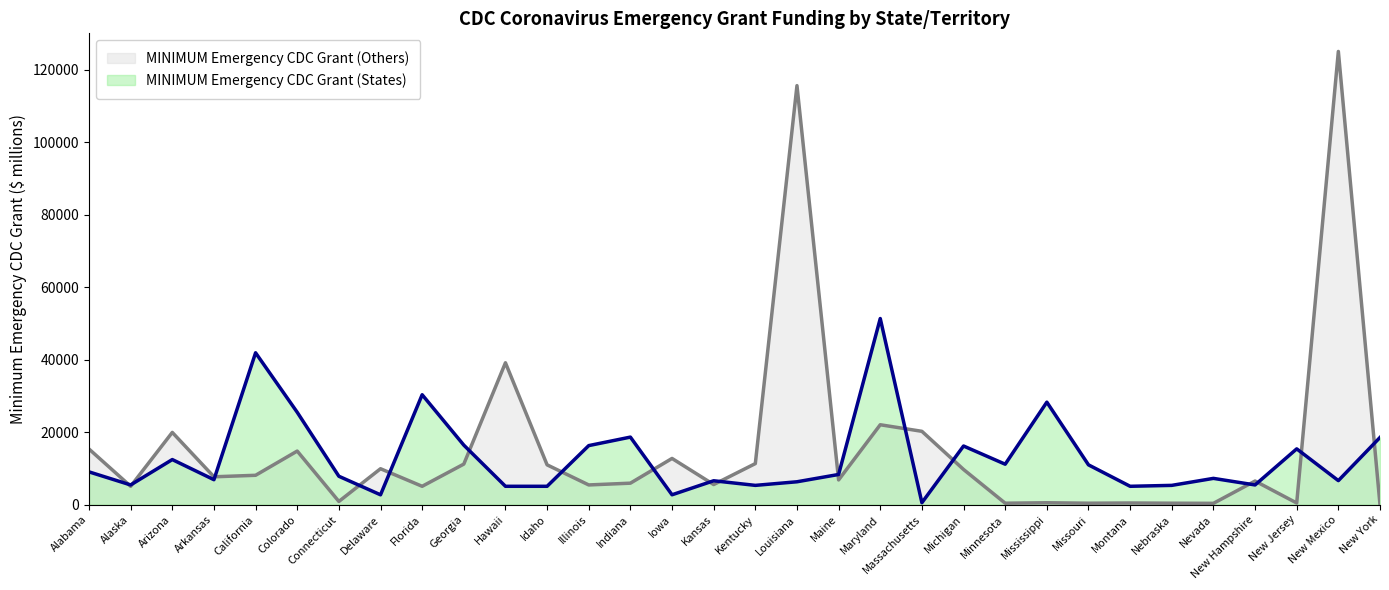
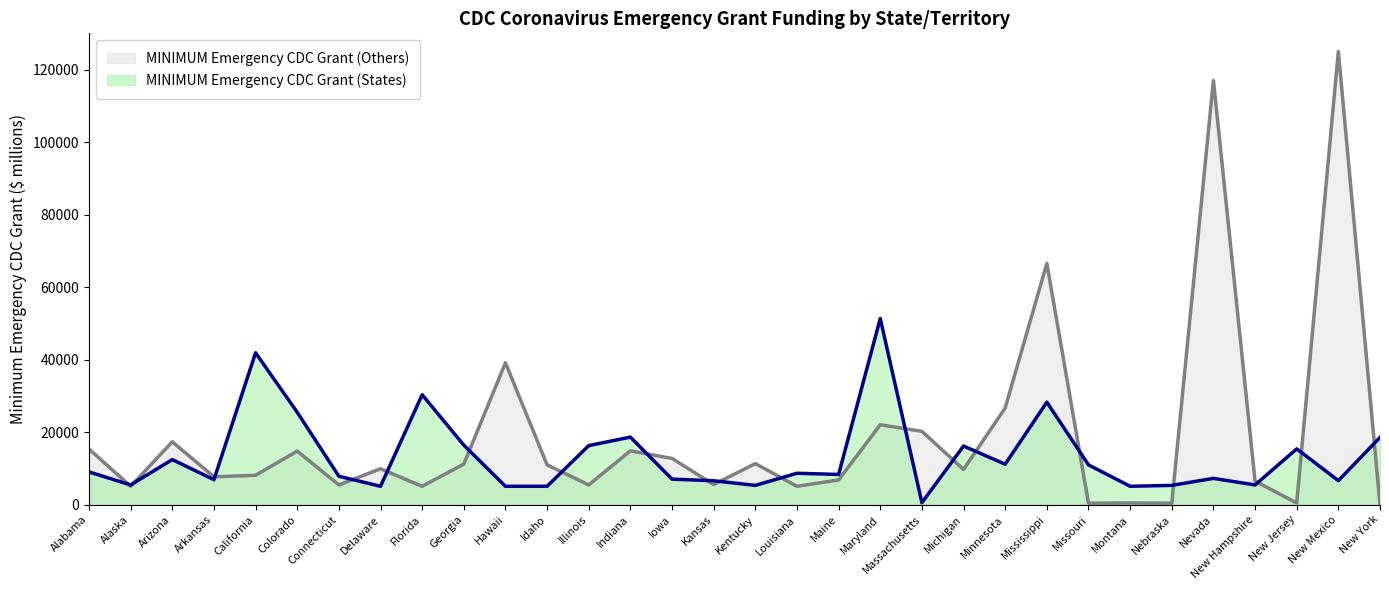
  {
    "MINIMUM Emergency CDC Grant (Others)": {
      "Alabama": 15000,
-     "Arizona": 20000,
+     "Arizona": 17000,
      "Arkansas": 8000,
      "California": 8000,
      "Colorado": 15000,
-     "Connecticut": 1000,
+     "Connecticut": 5000,
      "Delaware": 10000,
      "Florida": 5000,
      "Georgia": 11000,
      "Hawaii": 39000,
      "Idaho": 11000,
      "Illinois": 5000,
-     "Indiana": 6000,
+     "Indiana": 15000,
      "Iowa": 13000,
      "Kansas": 6000,
      "Kentucky": 11000,
-     "Louisiana": 116000,
+     "Louisiana": 5000,
      "Maine": 7000,
      "Maryland": 22000,
      "Massachusetts": 20000,
      "Michigan": 10000,
-     "Minnesota": 0,
-     "Mississippi": 1000,
+     "Minnesota": 27000,
+     "Mississippi": 67000,
      "Missouri": 0,
      "Montana": 0,
      "Nebraska": 0,
-     "Nevada": 0,
+     "Nevada": 117000,
      "New Hampshire": 7000,
      "New Jersey": 0,
      "New Mexico": 125000,
      "New York": 0
    },
    "MINIMUM Emergency CDC Grant (States)": {
      "Alabama": 9000,
      "Arizona": 12000,
      "Arkansas": 7000,
      "California": 42000,
      "Colorado": 25000,
      "Connecticut": 8000,
-     "Delaware": 3000,
+     "Delaware": 5000,
      "Florida": 30000,
      "Georgia": 16000,
      "Hawaii": 5000,
      "Idaho": 5000,
      "Illinois": 16000,
      "Indiana": 19000,
-     "Iowa": 3000,
+     "Iowa": 7000,
      "Kansas": 7000,
      "Kentucky": 5000,
-     "Louisiana": 6000,
+     "Louisiana": 9000,
      "Maine": 8000,
      "Maryland": 51000,
      "Massachusetts": 1000,
      "Michigan": 16000,
      "Minnesota": 11000,
      "Mississippi": 28000,
      "Missouri": 11000,
      "Montana": 5000,
      "Nebraska": 5000,
      "Nevada": 7000,
      "New Hampshire": 5000,
      "New Jersey": 15000,
      "New Mexico": 7000,
      "New York": 19000
    }
  }
